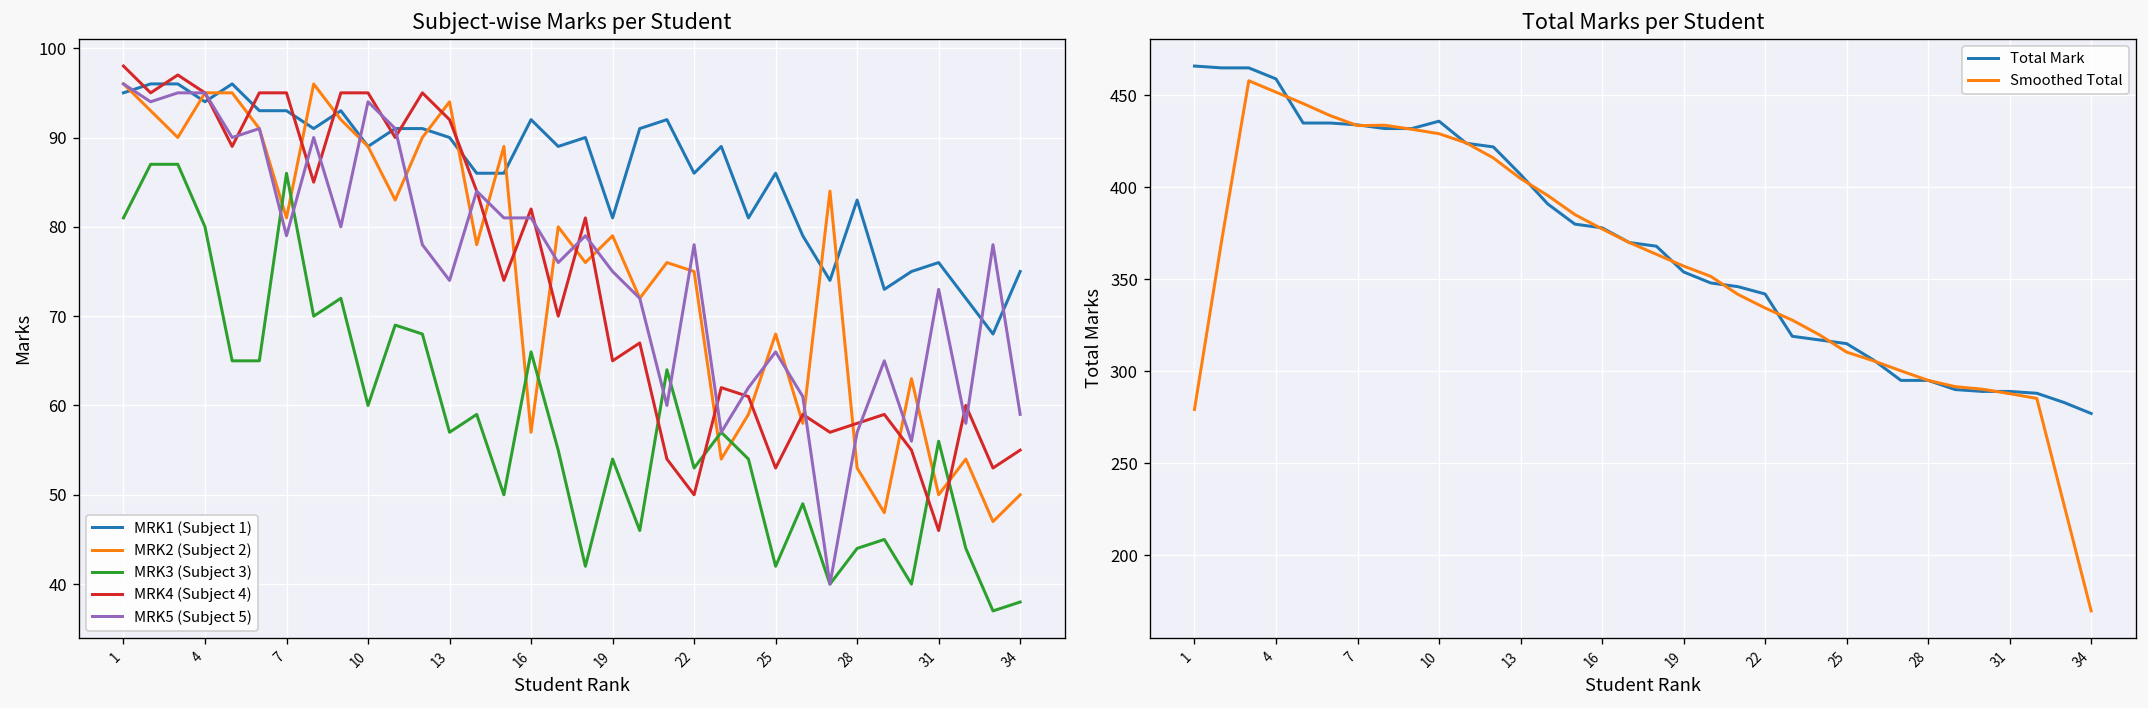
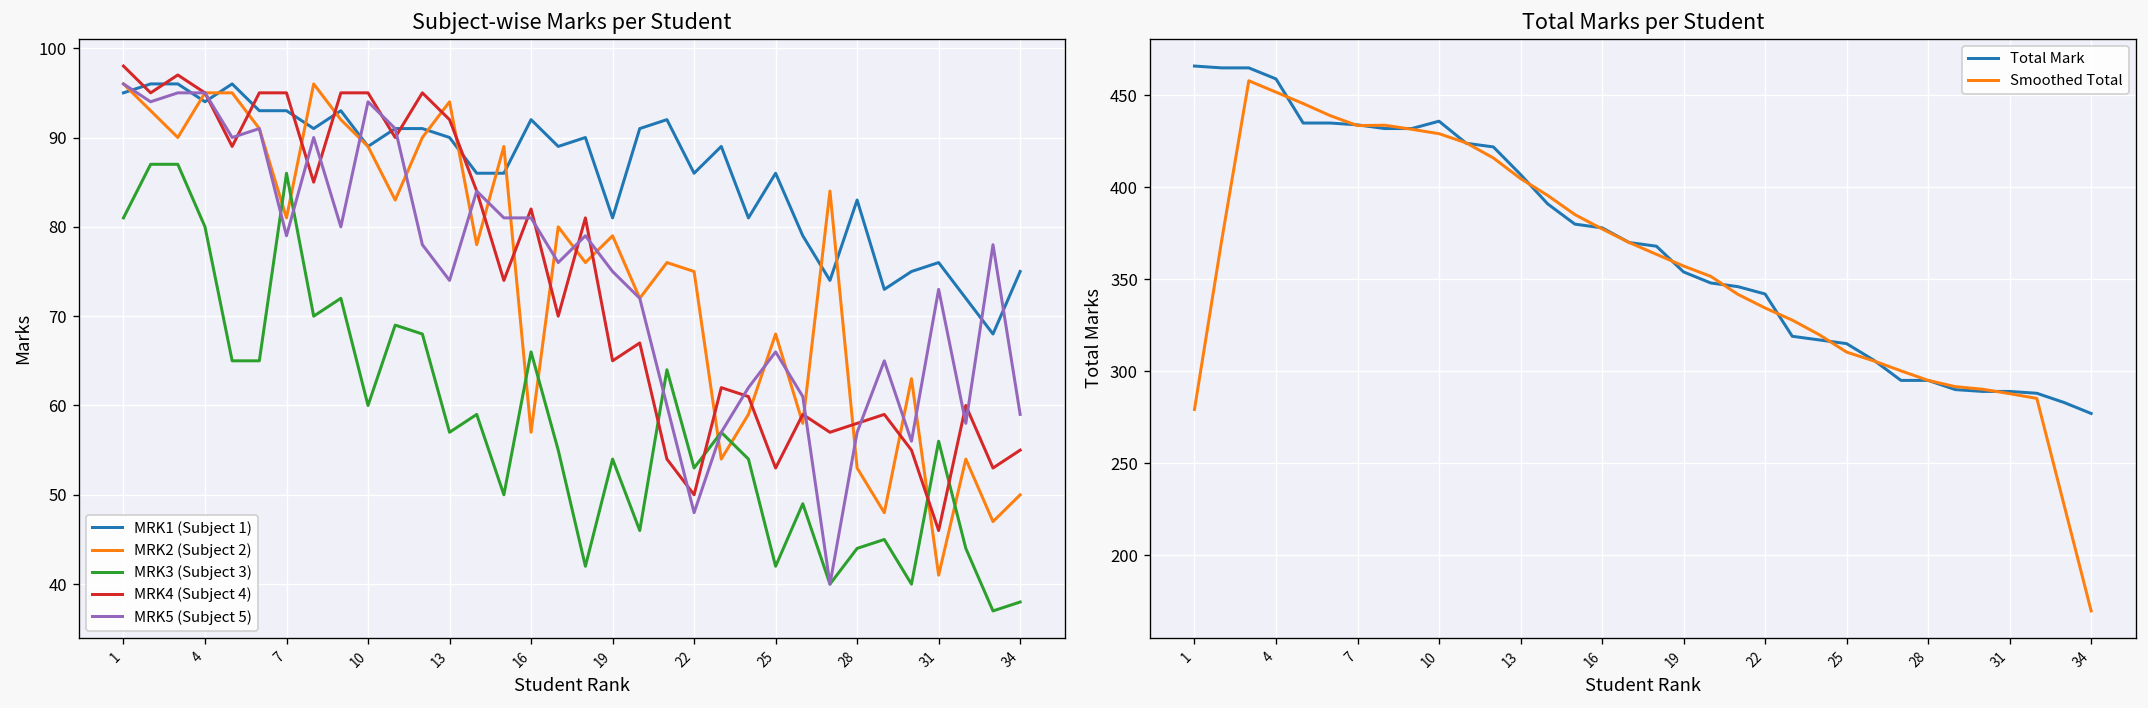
  {
    "Subject-wise Marks per Student": {
      "MRK1 (Subject 1)": {
        "1": 95,
        "4": 94,
        "7": 93,
        "13": 90,
        "16": 92,
        "19": 81,
        "22": 86,
        "25": 86,
        "28": 83,
        "31": 76,
        "34": 75
      },
      "MRK2 (Subject 2)": {
        "7": 81,
        "13": 94,
        "16": 57,
        "19": 79,
        "22": 75,
        "25": 68,
        "28": 53,
-       "31": 50,
+       "31": 41,
        "34": 50
      },
      "MRK3 (Subject 3)": {
        "1": 81,
        "4": 80,
        "7": 86,
        "10": 60,
        "13": 57,
        "16": 66,
        "19": 54,
        "22": 53,
        "25": 42,
        "28": 44,
        "31": 56,
        "34": 38
      },
      "MRK4 (Subject 4)": {
        "1": 98,
        "7": 95,
        "10": 95,
        "13": 92,
        "16": 82,
        "19": 65,
        "22": 50,
        "25": 53,
        "28": 58,
        "31": 46,
        "34": 55
      },
      "MRK5 (Subject 5)": {
        "7": 79,
        "10": 94,
        "13": 74,
        "16": 81,
        "19": 75,
-       "22": 78,
+       "22": 48,
        "25": 66,
        "28": 57,
        "31": 73,
        "34": 59
      }
    },
    "Total Marks per Student": {
      "Total Mark": {
        "1": 466,
        "4": 459,
        "10": 436,
        "13": 407,
        "19": 354,
        "22": 342,
        "25": 315,
        "34": 277
      },
      "Smoothed Total": {
        "1": 279,
        "4": 452,
        "10": 429,
        "13": 405,
        "19": 357,
        "22": 334,
        "25": 310,
        "34": 170
      }
    }
  }
